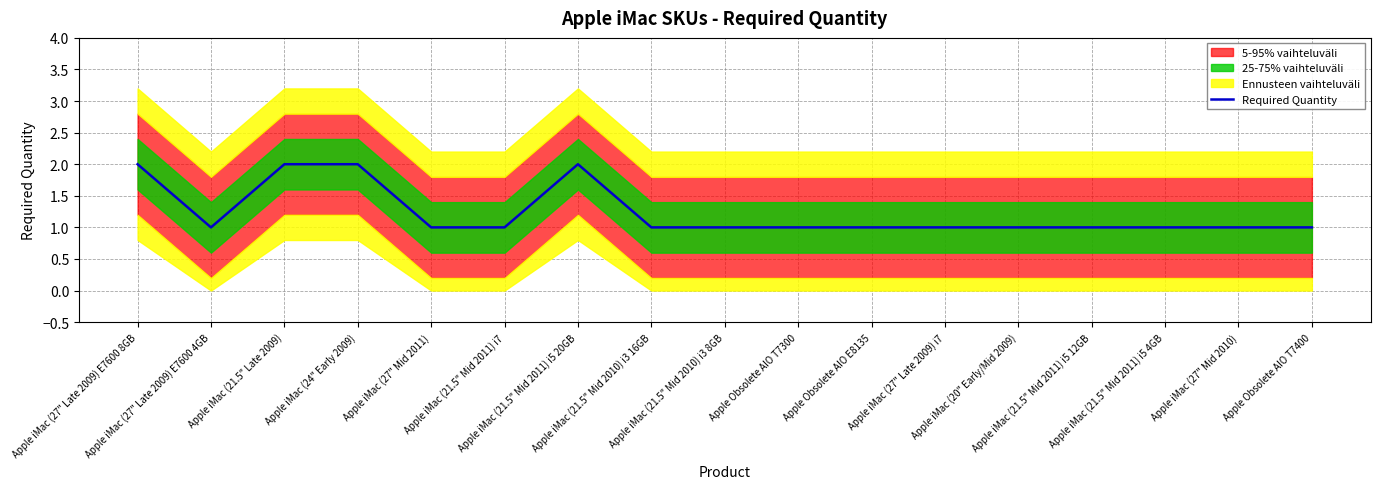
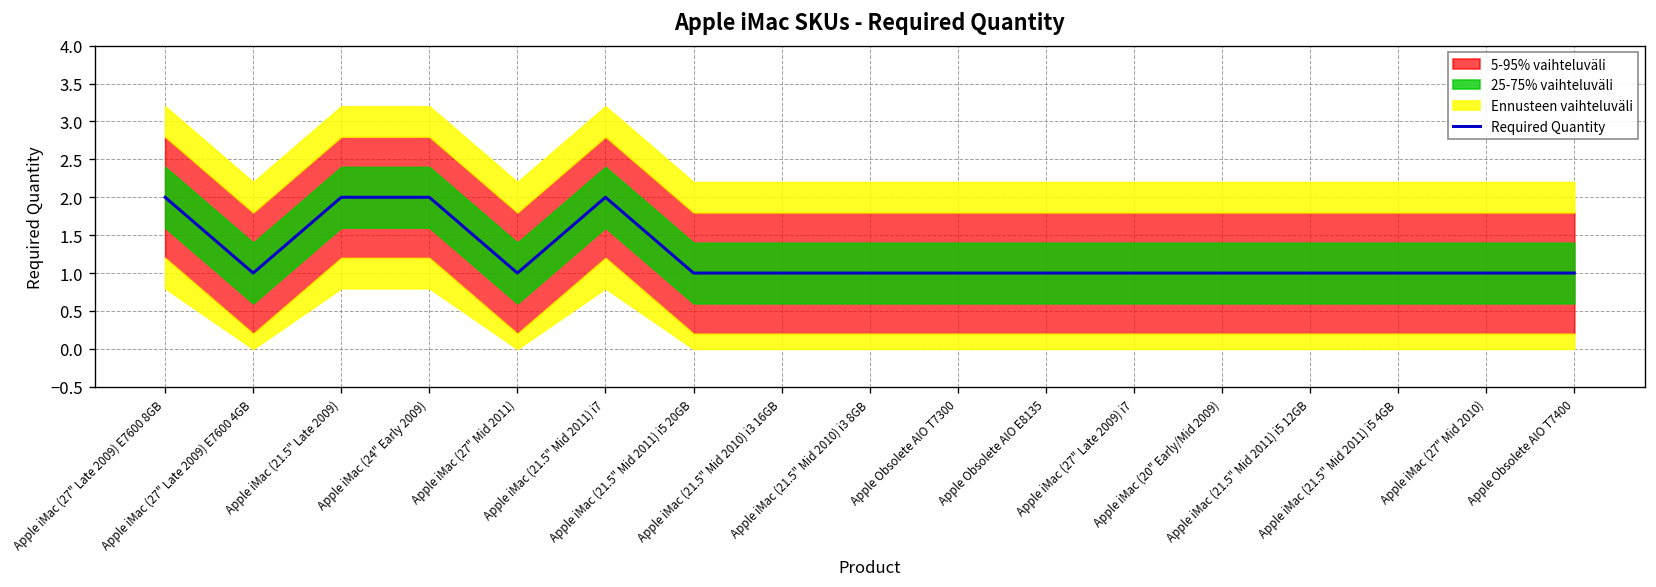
  {
    "Required Quantity": {
      "Apple iMac (27\" Late 2009) E7600 8GB": 2,
      "Apple iMac (27\" Late 2009) E7600 4GB": 1,
      "Apple iMac (21.5\" Late 2009)": 2,
      "Apple iMac (24\" Early 2009)": 2,
      "Apple iMac (27\" Mid 2011)": 1,
-     "Apple iMac (21.5\" Mid 2011) i7": 1,
-     "Apple iMac (21.5\" Mid 2011) i5 20GB": 2,
+     "Apple iMac (21.5\" Mid 2011) i7": 2,
+     "Apple iMac (21.5\" Mid 2011) i5 20GB": 1,
      "Apple iMac (21.5\" Mid 2010) i3 16GB": 1,
      "Apple iMac (21.5\" Mid 2010) i3 8GB": 1,
      "Apple Obsolete AIO T7300": 1,
      "Apple Obsolete AIO E8135": 1,
      "Apple iMac (27\" Late 2009) i7": 1,
      "Apple iMac (20\" Early/Mid 2009)": 1,
      "Apple iMac (21.5\" Mid 2011) i5 12GB": 1,
      "Apple iMac (21.5\" Mid 2011) i5 4GB": 1,
      "Apple iMac (27\" Mid 2010)": 1,
      "Apple Obsolete AIO T7400": 1
    },
    "5-95% vaihteluväli": {
      "Apple iMac (27\" Late 2009) E7600 8GB": 1.6,
      "Apple iMac (27\" Late 2009) E7600 4GB": 1.6,
      "Apple iMac (21.5\" Late 2009)": 1.6,
      "Apple iMac (24\" Early 2009)": 1.6,
      "Apple iMac (27\" Mid 2011)": 1.6,
      "Apple iMac (21.5\" Mid 2011) i7": 1.6,
      "Apple iMac (21.5\" Mid 2011) i5 20GB": 1.6,
      "Apple iMac (21.5\" Mid 2010) i3 16GB": 1.6,
      "Apple iMac (21.5\" Mid 2010) i3 8GB": 1.6,
      "Apple Obsolete AIO T7300": 1.6,
      "Apple Obsolete AIO E8135": 1.6,
      "Apple iMac (27\" Late 2009) i7": 1.6,
      "Apple iMac (20\" Early/Mid 2009)": 1.6,
      "Apple iMac (21.5\" Mid 2011) i5 12GB": 1.6,
      "Apple iMac (21.5\" Mid 2011) i5 4GB": 1.6,
      "Apple iMac (27\" Mid 2010)": 1.6,
      "Apple Obsolete AIO T7400": 1.6
    }
  }
